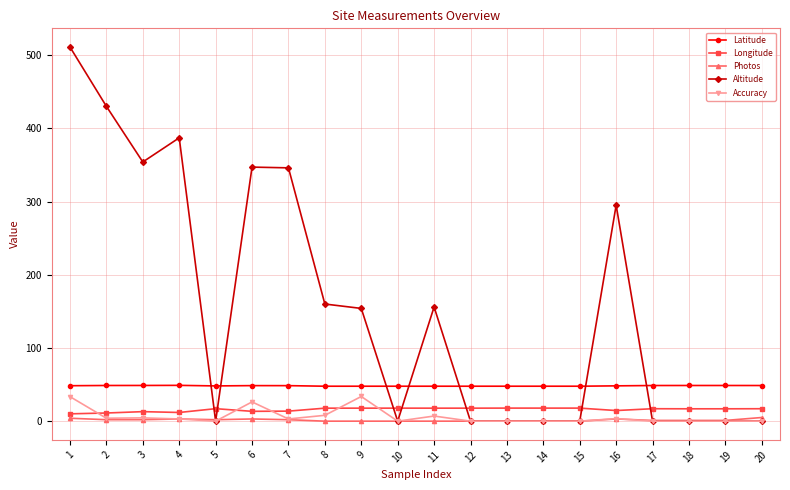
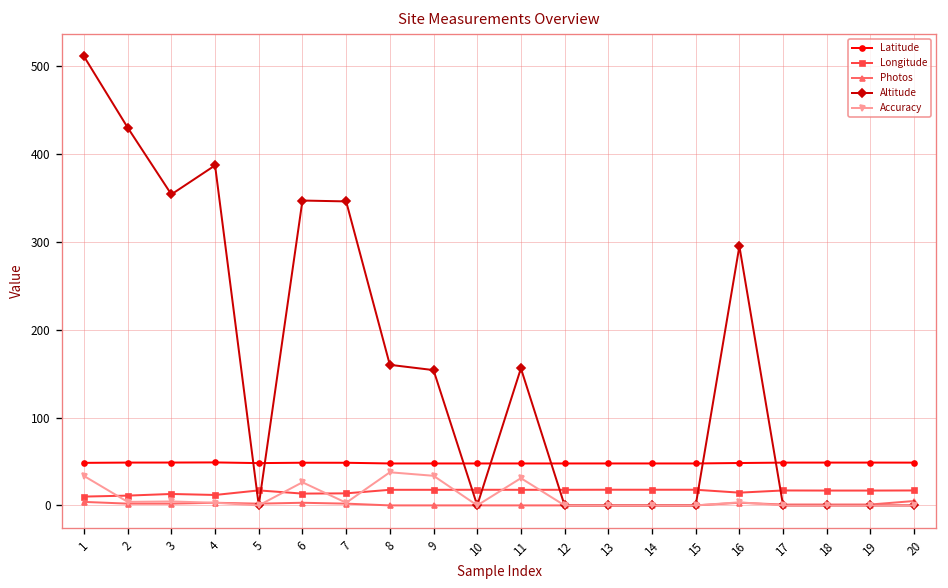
  {
    "Accuracy": {
      "1": 30,
      "6": 30,
-     "8": 10,
+     "8": 40,
      "9": 30,
-     "11": 10
+     "11": 30
    }
  }
